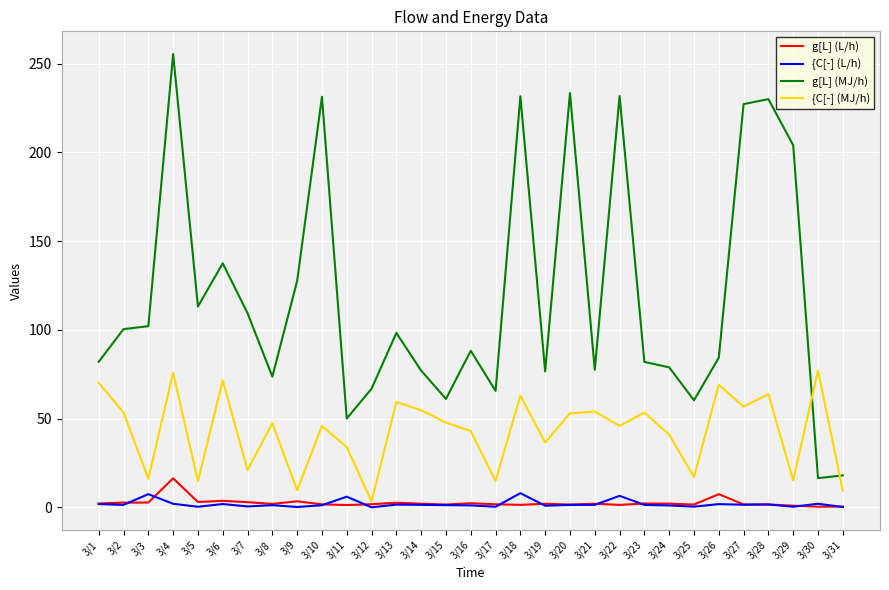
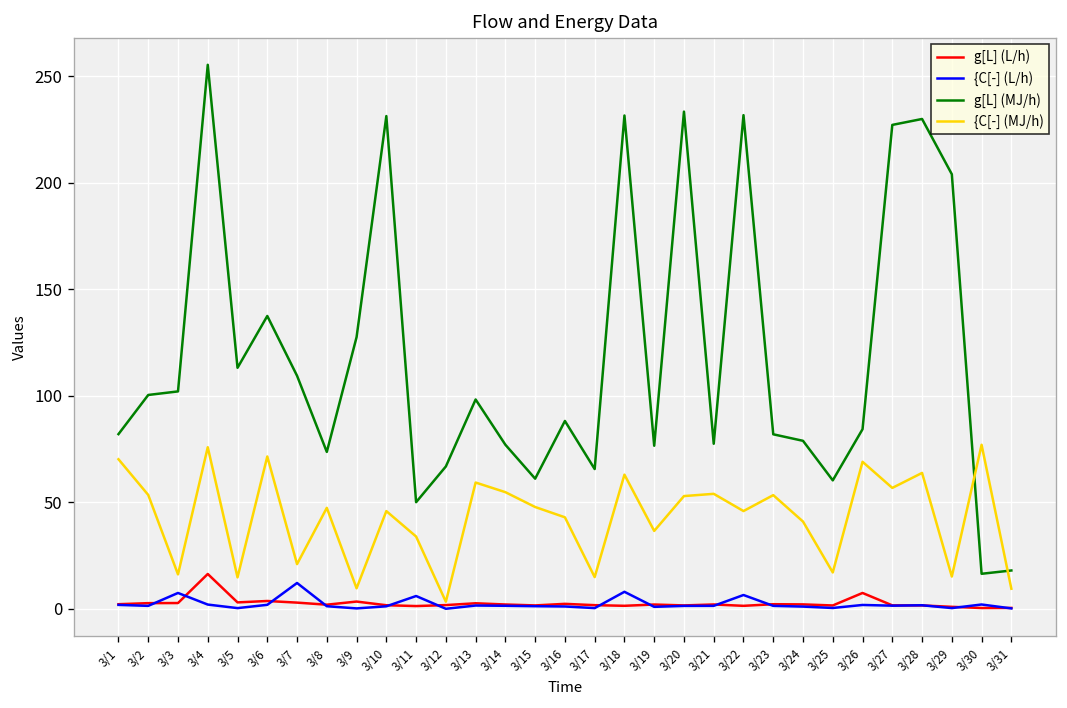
  {
    "g[L] (L/h)": {
      "3/3": 3,
      "3/4": 16,
      "3/5": 3,
      "3/6": 4,
      "3/7": 3,
      "3/9": 3,
      "3/11": 1,
      "3/12": 2,
      "3/18": 1,
      "3/22": 1,
      "3/26": 8,
      "3/30": 0
    },
    "{C[-] (L/h)": {
      "3/3": 8,
      "3/4": 2,
      "3/5": 0,
      "3/6": 2,
-     "3/7": 1,
+     "3/7": 12,
      "3/9": 0,
      "3/11": 6,
      "3/12": 0,
      "3/18": 8,
      "3/22": 7,
      "3/26": 2,
      "3/30": 2
    },
    "g[L] (MJ/h)": {
      "3/1": 82,
      "3/2": 100,
      "3/3": 102,
      "3/4": 255,
      "3/5": 113,
      "3/6": 138,
      "3/7": 109,
      "3/8": 74,
      "3/9": 128,
      "3/10": 231,
      "3/11": 50,
      "3/12": 67,
      "3/13": 98,
      "3/14": 77,
      "3/15": 61,
      "3/16": 88,
      "3/17": 66,
      "3/18": 232,
      "3/19": 77,
      "3/20": 233,
      "3/21": 78,
      "3/22": 232,
      "3/23": 82,
      "3/24": 79,
      "3/25": 60,
      "3/26": 84,
      "3/27": 227,
      "3/28": 230,
      "3/29": 204,
      "3/30": 17,
      "3/31": 18
    },
    "{C[-] (MJ/h)": {
      "3/1": 70,
      "3/2": 54,
      "3/3": 16,
      "3/4": 76,
      "3/5": 15,
      "3/6": 72,
      "3/7": 21,
      "3/8": 47,
      "3/9": 10,
      "3/10": 46,
      "3/11": 34,
      "3/12": 3,
      "3/13": 59,
      "3/14": 55,
      "3/15": 48,
      "3/16": 43,
      "3/17": 15,
      "3/18": 63,
      "3/19": 37,
      "3/20": 53,
      "3/21": 54,
      "3/22": 46,
      "3/23": 53,
      "3/24": 41,
      "3/25": 17,
      "3/26": 69,
      "3/27": 57,
      "3/28": 64,
      "3/29": 15,
      "3/30": 77,
      "3/31": 9
    }
  }
